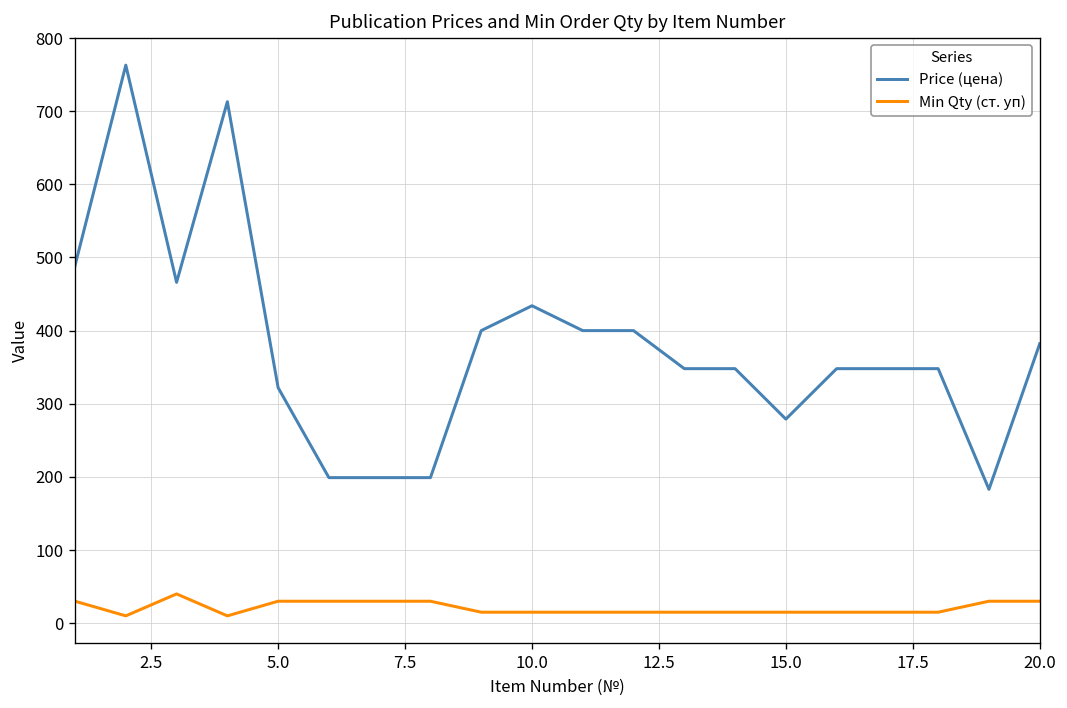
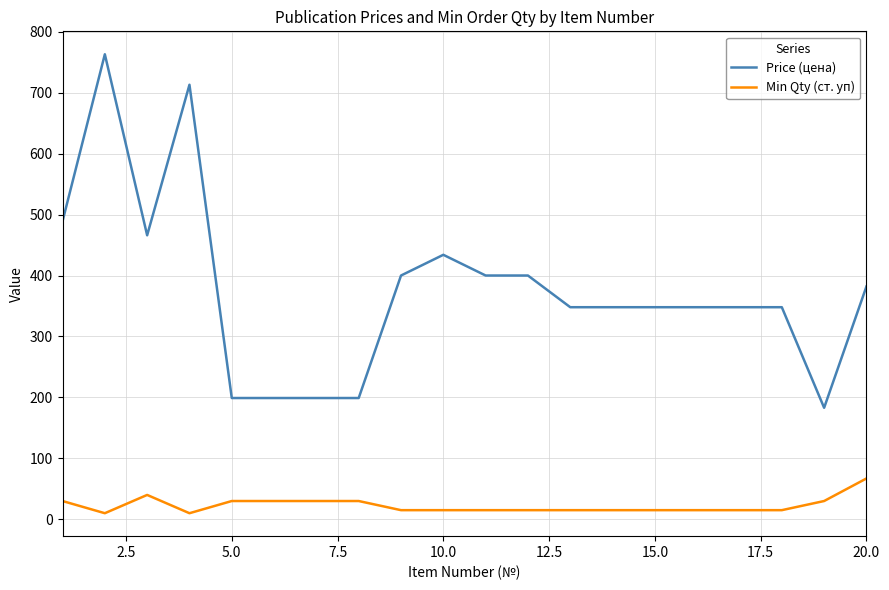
  {
    "Price (цена)": {
-     "5.0": 320,
+     "5.0": 200,
      "10.0": 430,
-     "15.0": 280,
+     "15.0": 350,
      "20.0": 380
    },
    "Min Qty (ст. уп)": {
      "5.0": 30,
      "10.0": 20,
      "15.0": 20,
-     "20.0": 30
+     "20.0": 70
    }
  }
